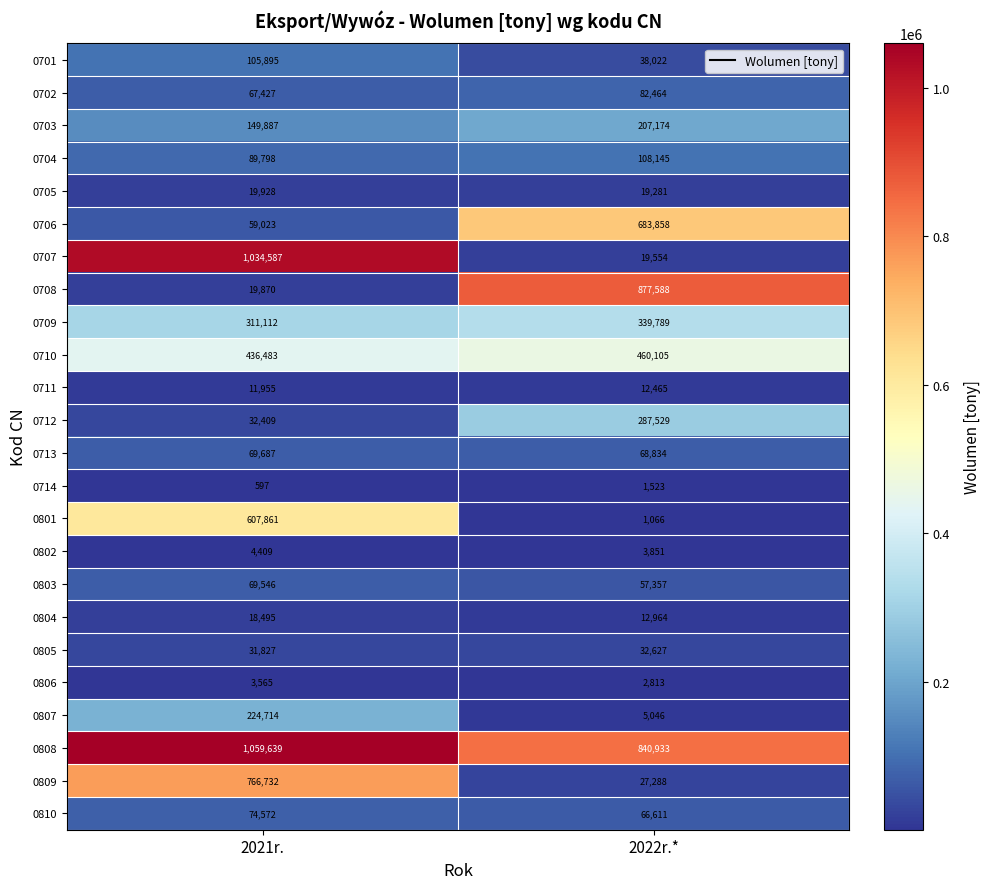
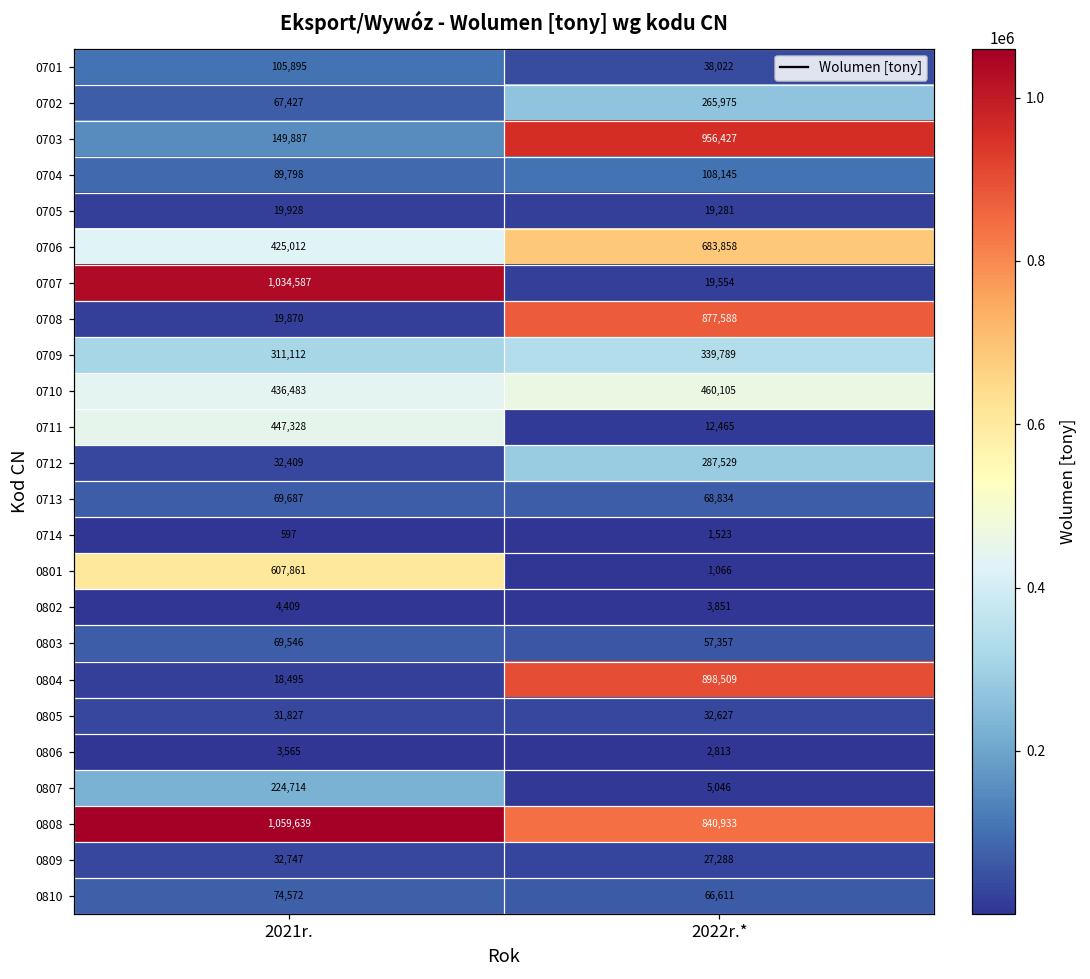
  {
    "0701": {
      "2021r.": "105,895",
      "2022r.*": "38,022"
    },
    "0702": {
      "2021r.": "67,427",
-     "2022r.*": "82,464"
+     "2022r.*": "265,975"
    },
    "0703": {
      "2021r.": "149,887",
-     "2022r.*": "207,174"
+     "2022r.*": "956,427"
    },
    "0704": {
      "2021r.": "89,798",
      "2022r.*": "108,145"
    },
    "0705": {
      "2021r.": "19,928",
      "2022r.*": "19,281"
    },
    "0706": {
-     "2021r.": "59,023",
+     "2021r.": "425,012",
      "2022r.*": "683,858"
    },
    "0707": {
      "2021r.": "1,034,587",
      "2022r.*": "19,554"
    },
    "0708": {
      "2021r.": "19,870",
      "2022r.*": "877,588"
    },
    "0709": {
      "2021r.": "311,112",
      "2022r.*": "339,789"
    },
    "0710": {
      "2021r.": "436,483",
      "2022r.*": "460,105"
    },
    "0711": {
-     "2021r.": "11,955",
+     "2021r.": "447,328",
      "2022r.*": "12,465"
    },
    "0712": {
      "2021r.": "32,409",
      "2022r.*": "287,529"
    },
    "0713": {
      "2021r.": "69,687",
      "2022r.*": "68,834"
    },
    "0714": {
      "2021r.": "597",
      "2022r.*": "1,523"
    },
    "0801": {
      "2021r.": "607,861",
      "2022r.*": "1,066"
    },
    "0802": {
      "2021r.": "4,409",
      "2022r.*": "3,851"
    },
    "0803": {
      "2021r.": "69,546",
      "2022r.*": "57,357"
    },
    "0804": {
      "2021r.": "18,495",
-     "2022r.*": "12,964"
+     "2022r.*": "898,509"
    },
    "0805": {
      "2021r.": "31,827",
      "2022r.*": "32,627"
    },
    "0806": {
      "2021r.": "3,565",
      "2022r.*": "2,813"
    },
    "0807": {
      "2021r.": "224,714",
      "2022r.*": "5,046"
    },
    "0808": {
      "2021r.": "1,059,639",
      "2022r.*": "840,933"
    },
    "0809": {
-     "2021r.": "766,732",
+     "2021r.": "32,747",
      "2022r.*": "27,288"
    },
    "0810": {
      "2021r.": "74,572",
      "2022r.*": "66,611"
    }
  }
